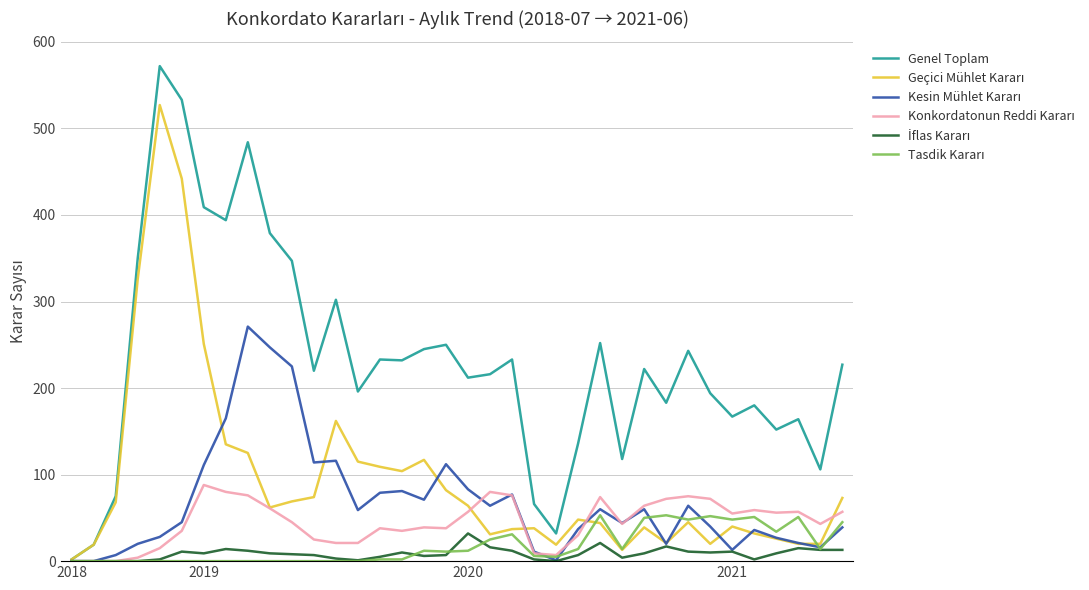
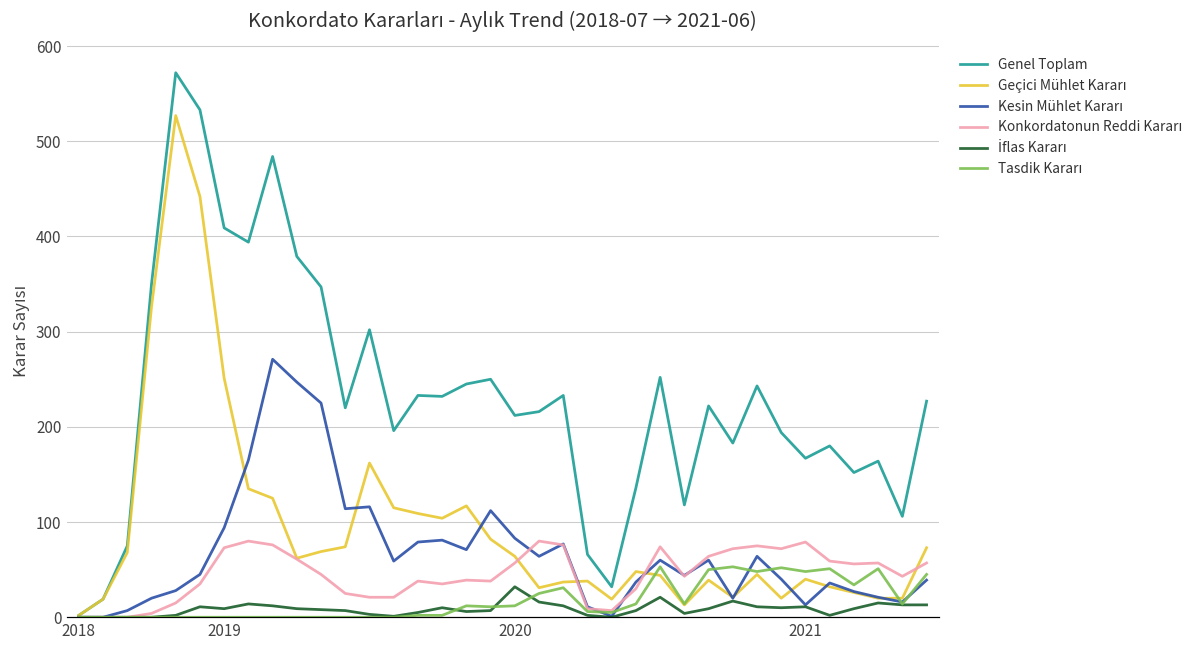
  {
    "Genel Toplam": {
      "2019": 410,
      "2020": 210,
      "2021": 170
    },
    "Geçici Mühlet Kararı": {
      "2019": 250,
      "2020": 60,
      "2021": 40
    },
    "Kesin Mühlet Kararı": {
-     "2019": 110,
+     "2019": 90,
      "2020": 80
    },
    "Konkordatonun Reddi Kararı": {
-     "2019": 90,
+     "2019": 70,
      "2020": 60,
-     "2021": 60
+     "2021": 80
    },
    "İflas Kararı": {
      "2019": 10,
      "2020": 30
    },
    "Tasdik Kararı": {
      "2019": 0,
      "2020": 10,
      "2021": 50
    }
  }
